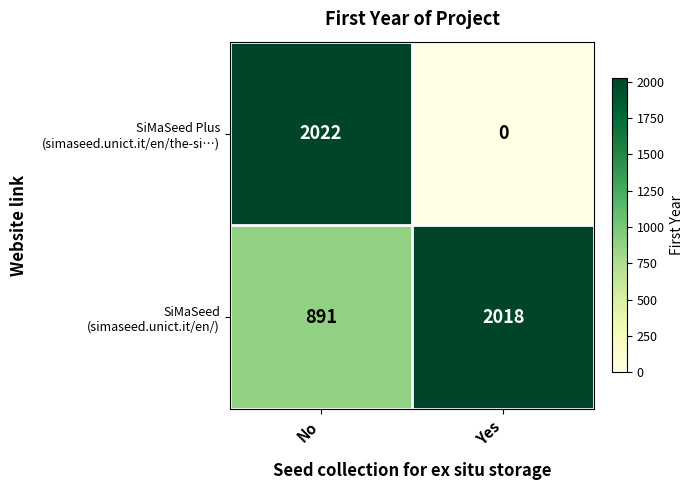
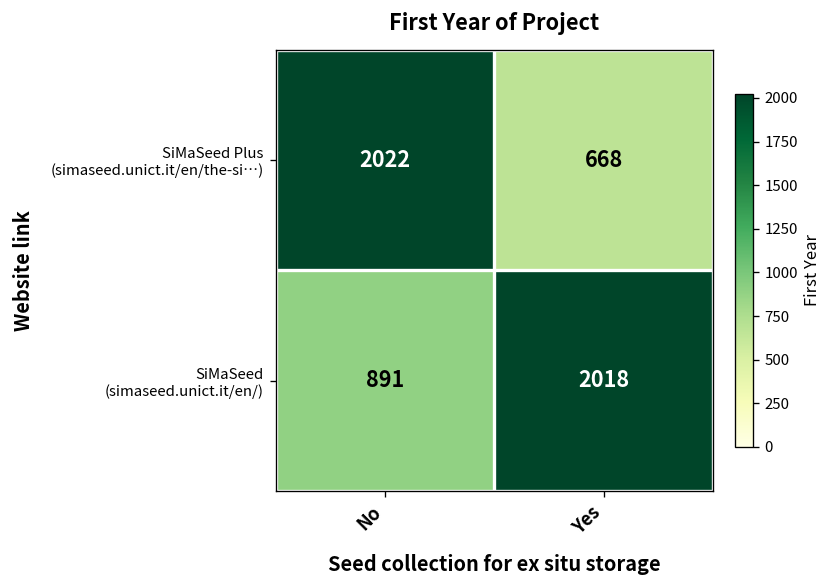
  {
    "SiMaSeed Plus (simaseed.unict.it/en/the-si…)": {
      "No": 2022,
-     "Yes": 0
+     "Yes": 668
    },
    "SiMaSeed (simaseed.unict.it/en/)": {
      "No": 891,
      "Yes": 2018
    }
  }
